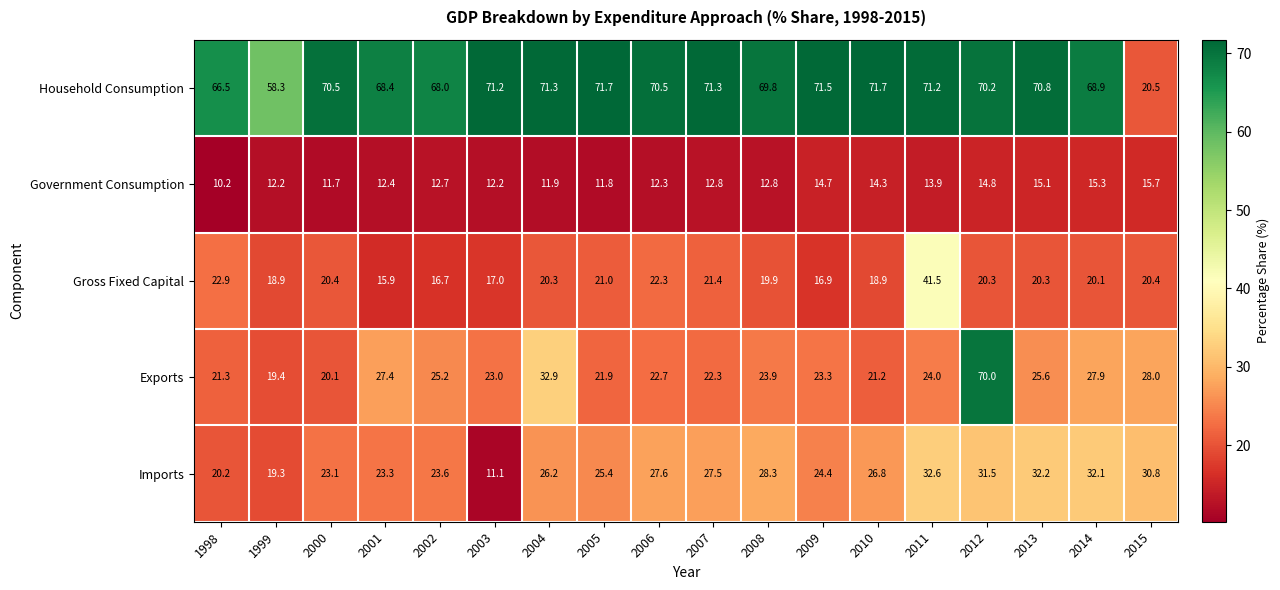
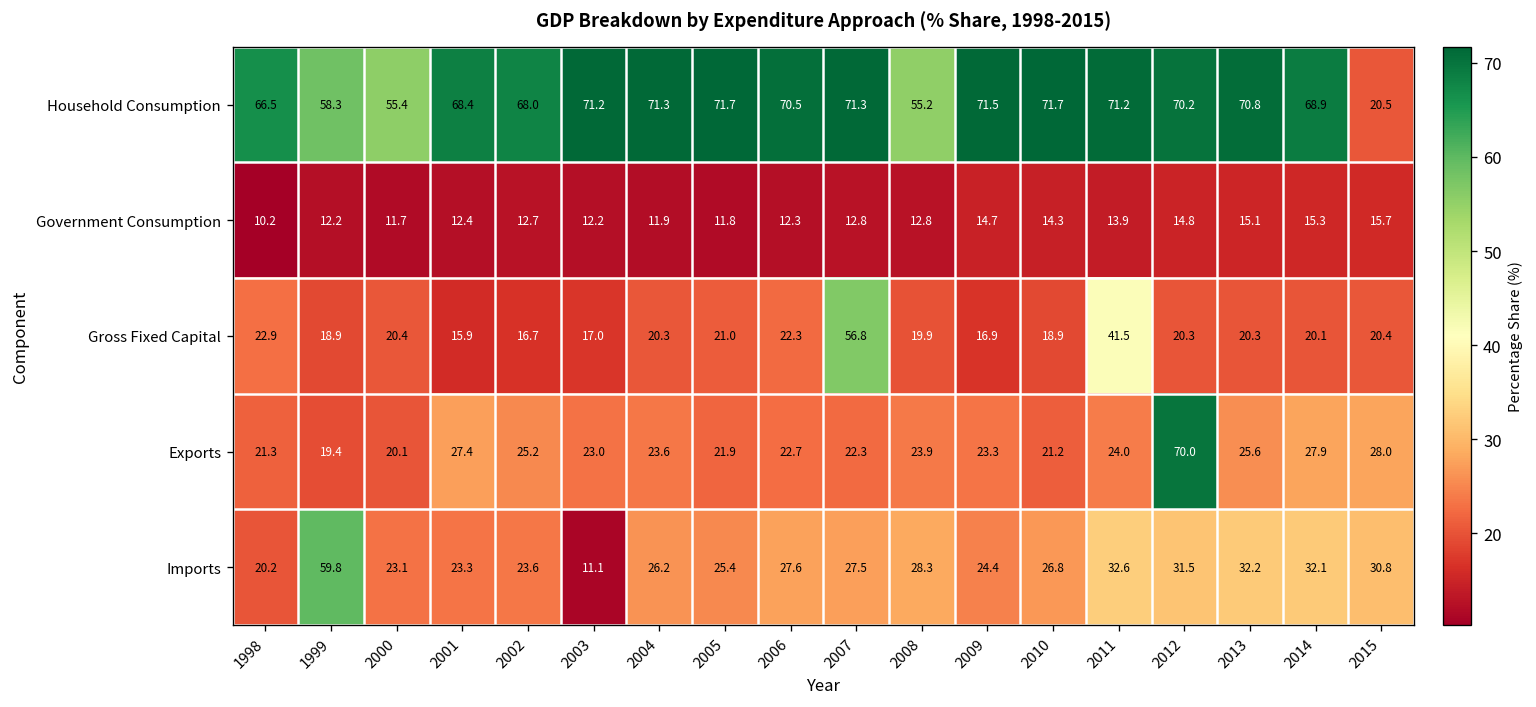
  {
    "Household Consumption": {
      "1998": 66.5,
      "1999": 58.3,
-     "2000": 70.5,
+     "2000": 55.4,
      "2001": 68.4,
      "2002": 68.0,
      "2003": 71.2,
      "2004": 71.3,
      "2005": 71.7,
      "2006": 70.5,
      "2007": 71.3,
-     "2008": 69.8,
+     "2008": 55.2,
      "2009": 71.5,
      "2010": 71.7,
      "2011": 71.2,
      "2012": 70.2,
      "2013": 70.8,
      "2014": 68.9,
      "2015": 20.5
    },
    "Government Consumption": {
      "1998": 10.2,
      "1999": 12.2,
      "2000": 11.7,
      "2001": 12.4,
      "2002": 12.7,
      "2003": 12.2,
      "2004": 11.9,
      "2005": 11.8,
      "2006": 12.3,
      "2007": 12.8,
      "2008": 12.8,
      "2009": 14.7,
      "2010": 14.3,
      "2011": 13.9,
      "2012": 14.8,
      "2013": 15.1,
      "2014": 15.3,
      "2015": 15.7
    },
    "Gross Fixed Capital": {
      "1998": 22.9,
      "1999": 18.9,
      "2000": 20.4,
      "2001": 15.9,
      "2002": 16.7,
      "2003": 17.0,
      "2004": 20.3,
      "2005": 21.0,
      "2006": 22.3,
-     "2007": 21.4,
+     "2007": 56.8,
      "2008": 19.9,
      "2009": 16.9,
      "2010": 18.9,
      "2011": 41.5,
      "2012": 20.3,
      "2013": 20.3,
      "2014": 20.1,
      "2015": 20.4
    },
    "Exports": {
      "1998": 21.3,
      "1999": 19.4,
      "2000": 20.1,
      "2001": 27.4,
      "2002": 25.2,
      "2003": 23.0,
-     "2004": 32.9,
+     "2004": 23.6,
      "2005": 21.9,
      "2006": 22.7,
      "2007": 22.3,
      "2008": 23.9,
      "2009": 23.3,
      "2010": 21.2,
      "2011": 24.0,
      "2012": 70.0,
      "2013": 25.6,
      "2014": 27.9,
      "2015": 28.0
    },
    "Imports": {
      "1998": 20.2,
-     "1999": 19.3,
+     "1999": 59.8,
      "2000": 23.1,
      "2001": 23.3,
      "2002": 23.6,
      "2003": 11.1,
      "2004": 26.2,
      "2005": 25.4,
      "2006": 27.6,
      "2007": 27.5,
      "2008": 28.3,
      "2009": 24.4,
      "2010": 26.8,
      "2011": 32.6,
      "2012": 31.5,
      "2013": 32.2,
      "2014": 32.1,
      "2015": 30.8
    }
  }
